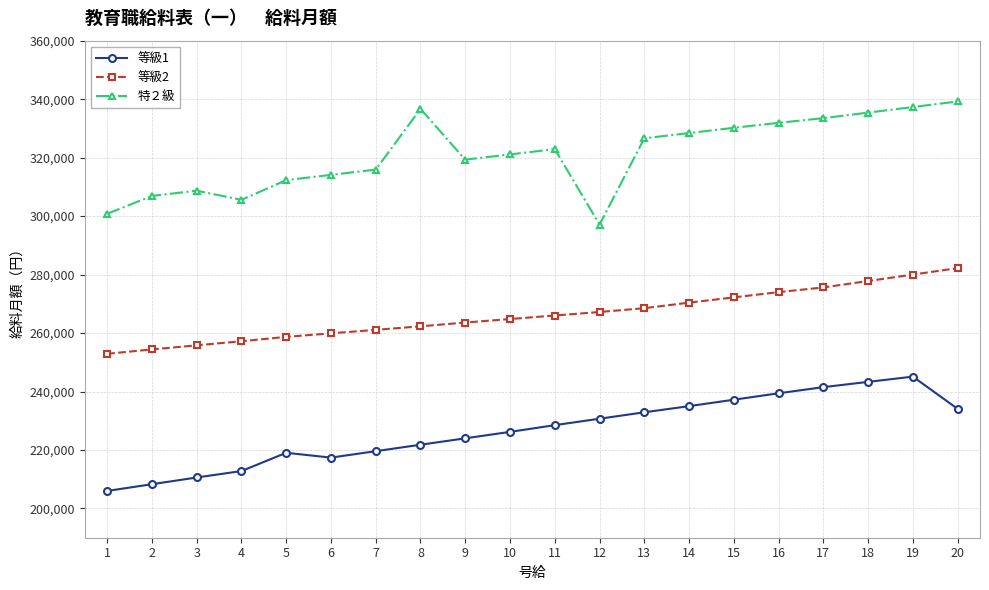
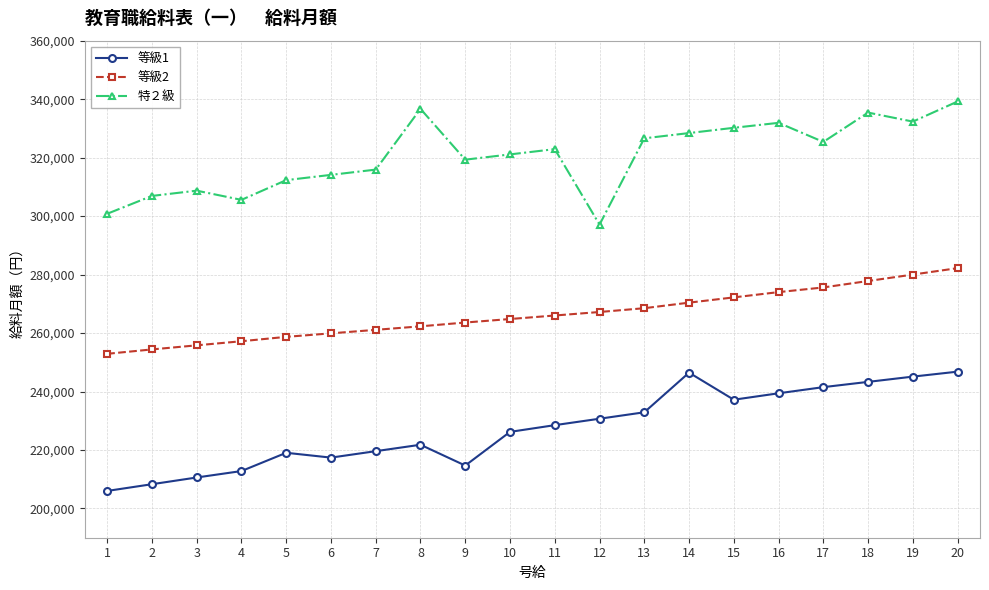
  {
    "等級1": {
      "1": "206,000",
      "2": "208,000",
      "3": "211,000",
      "4": "213,000",
      "5": "219,000",
      "6": "217,000",
      "7": "220,000",
      "8": "222,000",
-     "9": "224,000",
+     "9": "215,000",
      "10": "226,000",
      "11": "229,000",
      "12": "231,000",
      "13": "233,000",
-     "14": "235,000",
+     "14": "246,000",
      "15": "237,000",
      "16": "239,000",
      "17": "242,000",
      "18": "243,000",
      "19": "245,000",
-     "20": "234,000"
+     "20": "247,000"
    },
    "等級2": {
      "1": "253,000",
      "2": "254,000",
      "3": "256,000",
      "4": "257,000",
      "5": "259,000",
      "6": "260,000",
      "7": "261,000",
      "8": "262,000",
      "9": "264,000",
      "10": "265,000",
      "11": "266,000",
      "12": "267,000",
      "13": "269,000",
      "14": "270,000",
      "15": "272,000",
      "16": "274,000",
      "17": "276,000",
      "18": "278,000",
      "19": "280,000",
      "20": "282,000"
    },
    "特２級": {
      "1": "301,000",
      "2": "307,000",
      "3": "309,000",
      "4": "306,000",
      "5": "312,000",
      "6": "314,000",
      "7": "316,000",
      "8": "337,000",
      "9": "319,000",
      "10": "321,000",
      "11": "323,000",
      "12": "297,000",
      "13": "327,000",
      "14": "328,000",
      "15": "330,000",
      "16": "332,000",
-     "17": "334,000",
+     "17": "325,000",
      "18": "335,000",
-     "19": "337,000",
+     "19": "332,000",
      "20": "339,000"
    }
  }
